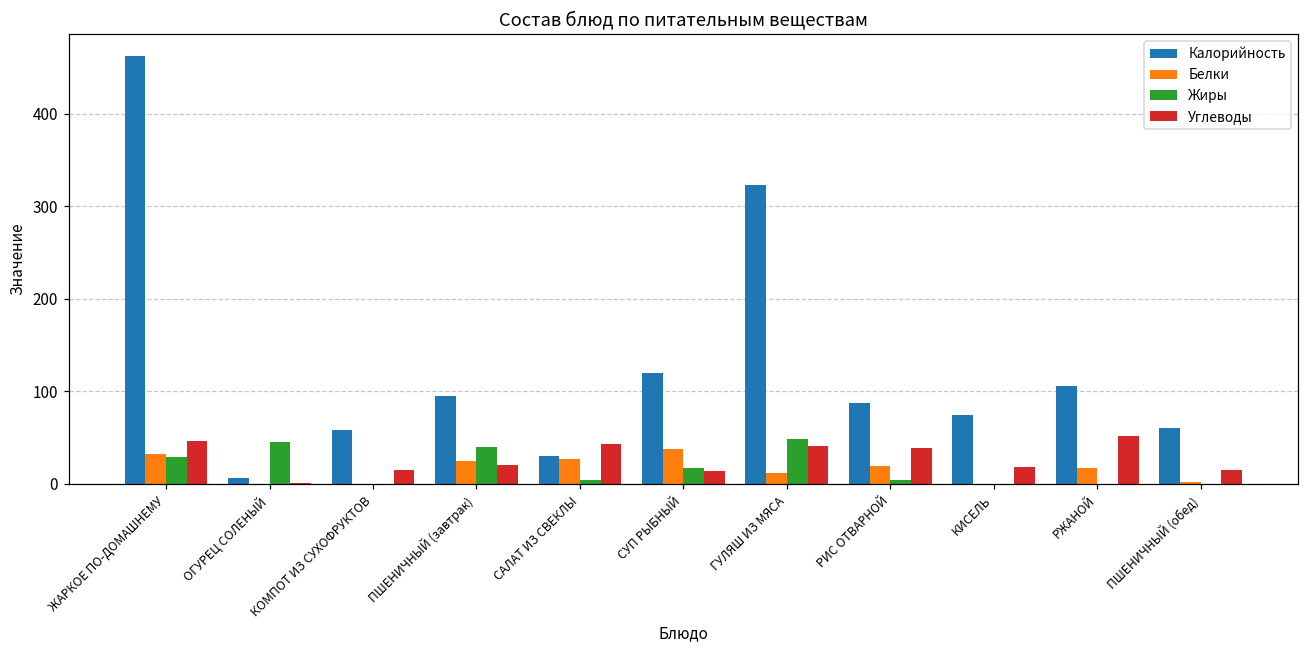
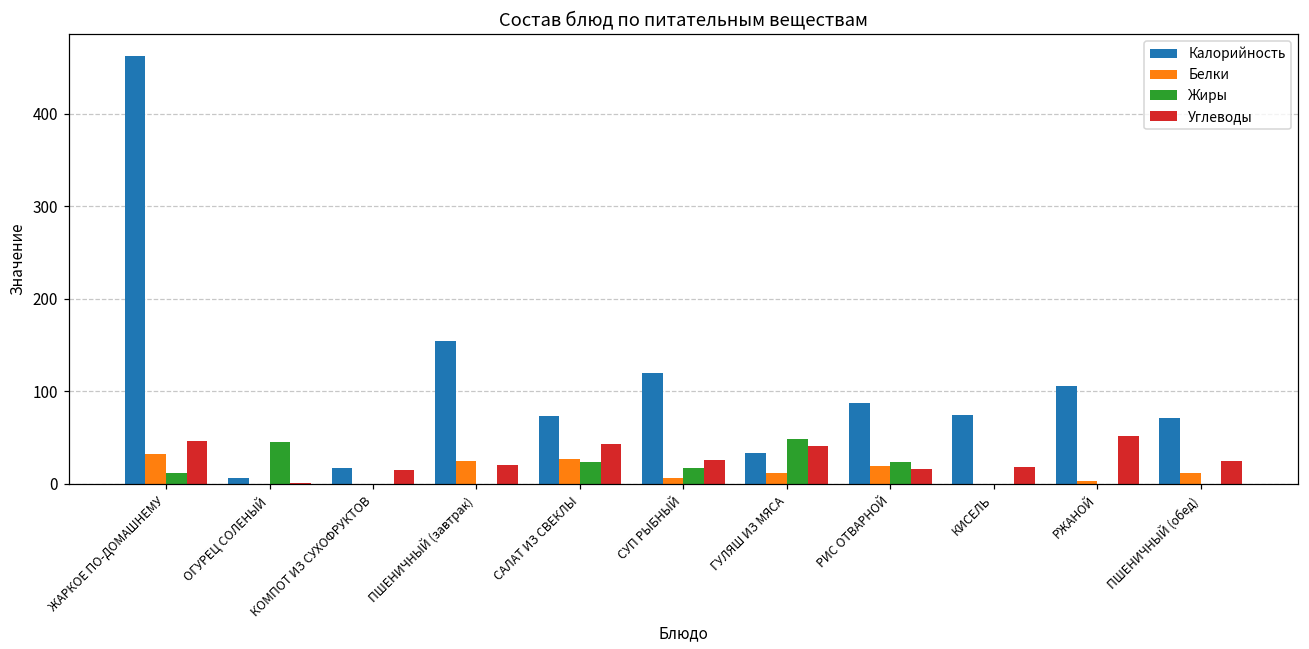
  {
    "Калорийность": {
      "ЖАРКОЕ ПО-ДОМАШНЕМУ": 460,
      "ОГУРЕЦ СОЛЕНЫЙ": 10,
-     "КОМПОТ ИЗ СУХОФРУКТОВ": 60,
-     "ПШЕНИЧНЫЙ (завтрак)": 90,
-     "САЛАТ ИЗ СВЕКЛЫ": 30,
+     "КОМПОТ ИЗ СУХОФРУКТОВ": 20,
+     "ПШЕНИЧНЫЙ (завтрак)": 150,
+     "САЛАТ ИЗ СВЕКЛЫ": 70,
      "СУП РЫБНЫЙ": 120,
-     "ГУЛЯШ ИЗ МЯСА": 320,
+     "ГУЛЯШ ИЗ МЯСА": 30,
      "РИС ОТВАРНОЙ": 90,
      "КИСЕЛЬ": 70,
      "РЖАНОЙ": 110,
-     "ПШЕНИЧНЫЙ (обед)": 60
+     "ПШЕНИЧНЫЙ (обед)": 70
    },
    "Белки": {
      "ЖАРКОЕ ПО-ДОМАШНЕМУ": 30,
      "КОМПОТ ИЗ СУХОФРУКТОВ": 0,
      "ПШЕНИЧНЫЙ (завтрак)": 20,
      "САЛАТ ИЗ СВЕКЛЫ": 30,
-     "СУП РЫБНЫЙ": 40,
+     "СУП РЫБНЫЙ": 10,
      "ГУЛЯШ ИЗ МЯСА": 10,
      "РИС ОТВАРНОЙ": 20,
      "КИСЕЛЬ": 0,
-     "РЖАНОЙ": 20,
-     "ПШЕНИЧНЫЙ (обед)": 0
+     "РЖАНОЙ": 0,
+     "ПШЕНИЧНЫЙ (обед)": 10
    },
    "Жиры": {
-     "ЖАРКОЕ ПО-ДОМАШНЕМУ": 30,
+     "ЖАРКОЕ ПО-ДОМАШНЕМУ": 10,
      "ОГУРЕЦ СОЛЕНЫЙ": 50,
      "КОМПОТ ИЗ СУХОФРУКТОВ": 0,
-     "ПШЕНИЧНЫЙ (завтрак)": 40,
-     "САЛАТ ИЗ СВЕКЛЫ": 0,
+     "ПШЕНИЧНЫЙ (завтрак)": 0,
+     "САЛАТ ИЗ СВЕКЛЫ": 20,
      "СУП РЫБНЫЙ": 20,
      "ГУЛЯШ ИЗ МЯСА": 50,
-     "РИС ОТВАРНОЙ": 0,
+     "РИС ОТВАРНОЙ": 20,
      "КИСЕЛЬ": 0
    },
    "Углеводы": {
      "ЖАРКОЕ ПО-ДОМАШНЕМУ": 50,
      "КОМПОТ ИЗ СУХОФРУКТОВ": 10,
      "ПШЕНИЧНЫЙ (завтрак)": 20,
      "САЛАТ ИЗ СВЕКЛЫ": 40,
-     "СУП РЫБНЫЙ": 10,
+     "СУП РЫБНЫЙ": 30,
      "ГУЛЯШ ИЗ МЯСА": 40,
-     "РИС ОТВАРНОЙ": 40,
+     "РИС ОТВАРНОЙ": 20,
      "КИСЕЛЬ": 20,
      "РЖАНОЙ": 50,
-     "ПШЕНИЧНЫЙ (обед)": 15
+     "ПШЕНИЧНЫЙ (обед)": 25
    }
  }
